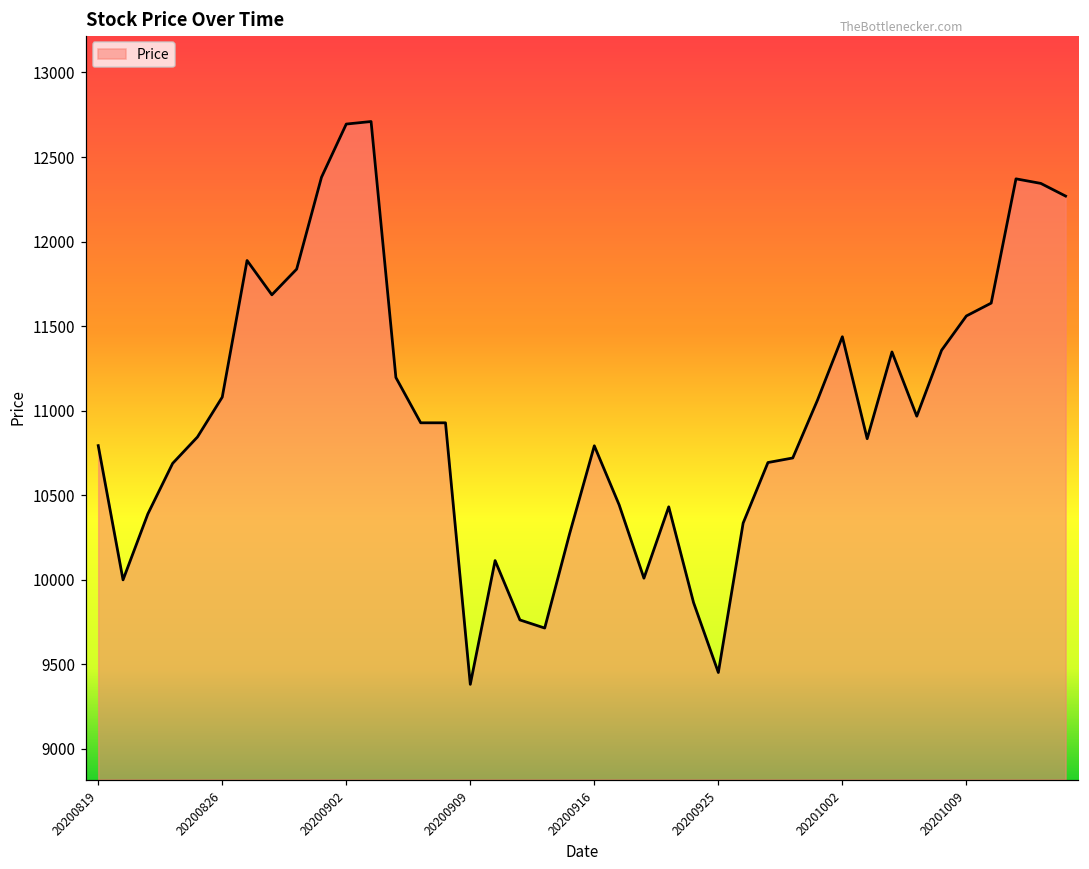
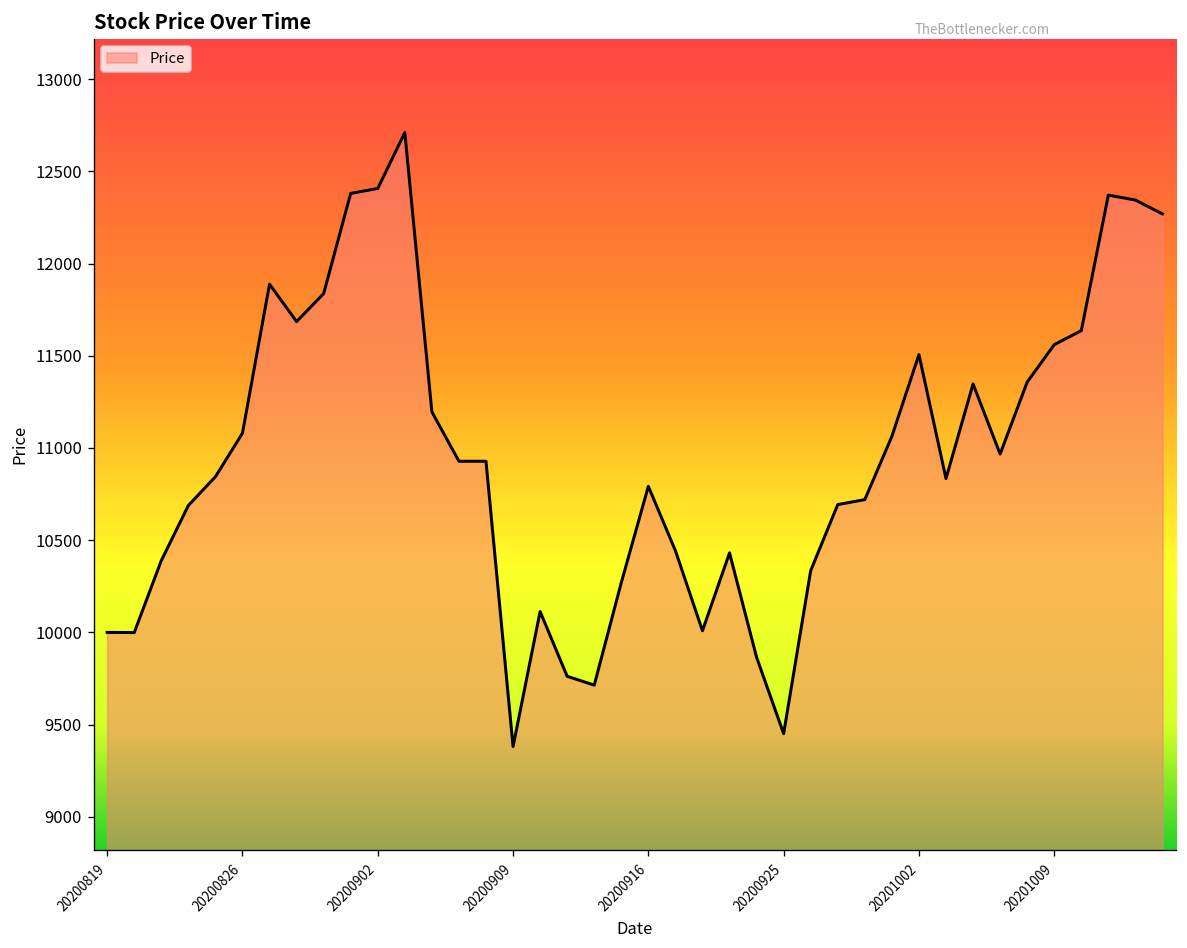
  {
-   "20200819": 10790,
+   "20200819": 10000,
    "20200826": 11080,
-   "20200902": 12700,
+   "20200902": 12410,
    "20200909": 9380,
    "20200916": 10790,
    "20200925": 9450,
-   "20201002": 11440,
+   "20201002": 11510,
    "20201009": 11560
  }
